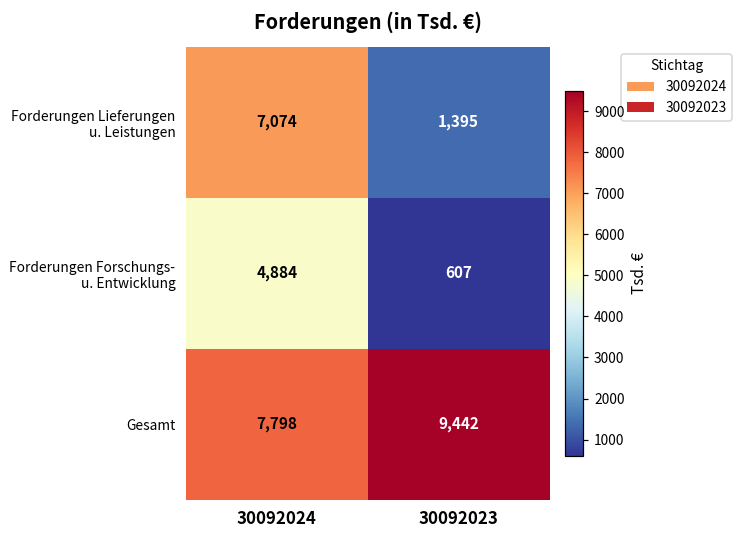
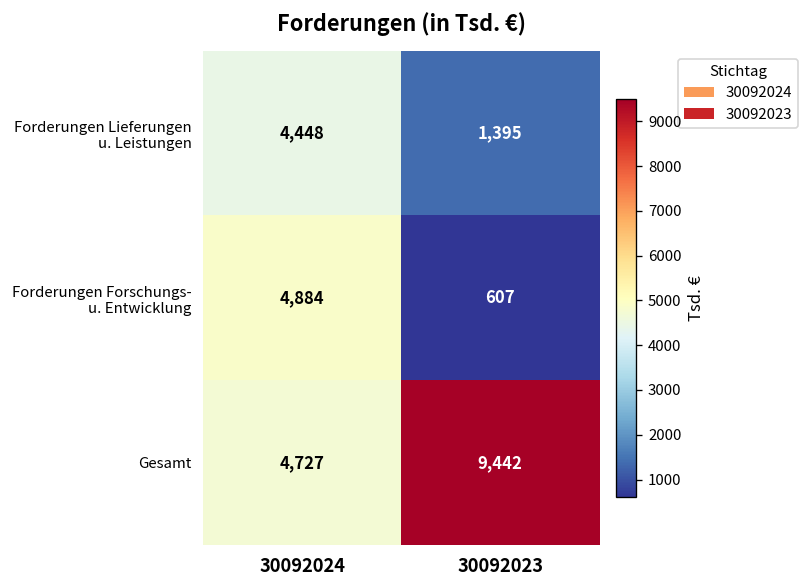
  {
    "Forderungen Lieferungen u. Leistungen": {
-     "30092024": "7,074",
+     "30092024": "4,448",
      "30092023": "1,395"
    },
    "Forderungen Forschungs- u. Entwicklung": {
      "30092024": "4,884",
      "30092023": "607"
    },
    "Gesamt": {
-     "30092024": "7,798",
+     "30092024": "4,727",
      "30092023": "9,442"
    }
  }
